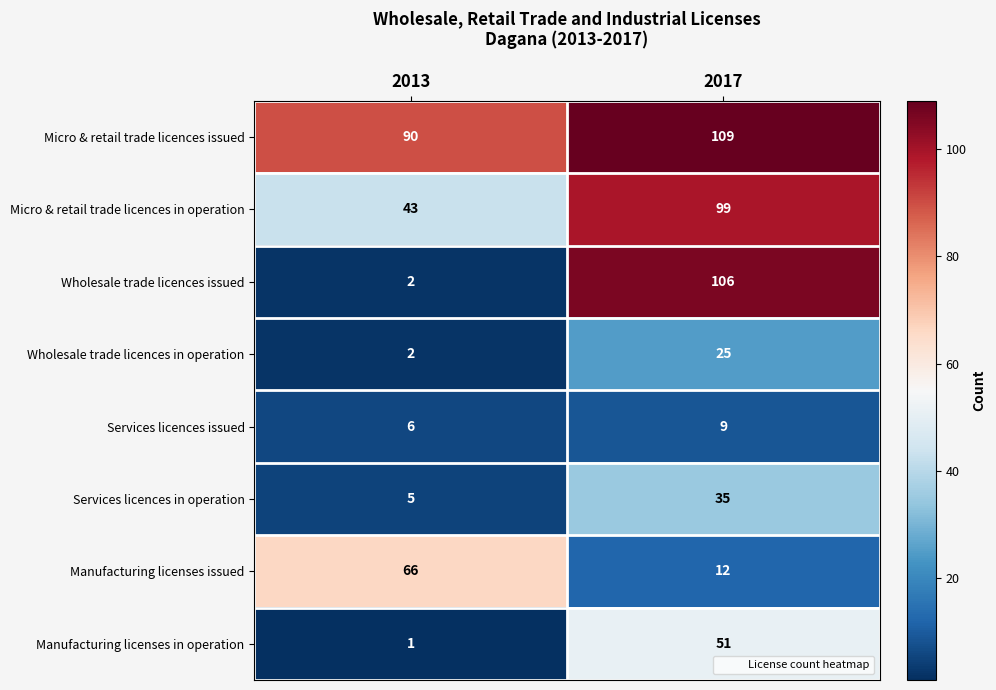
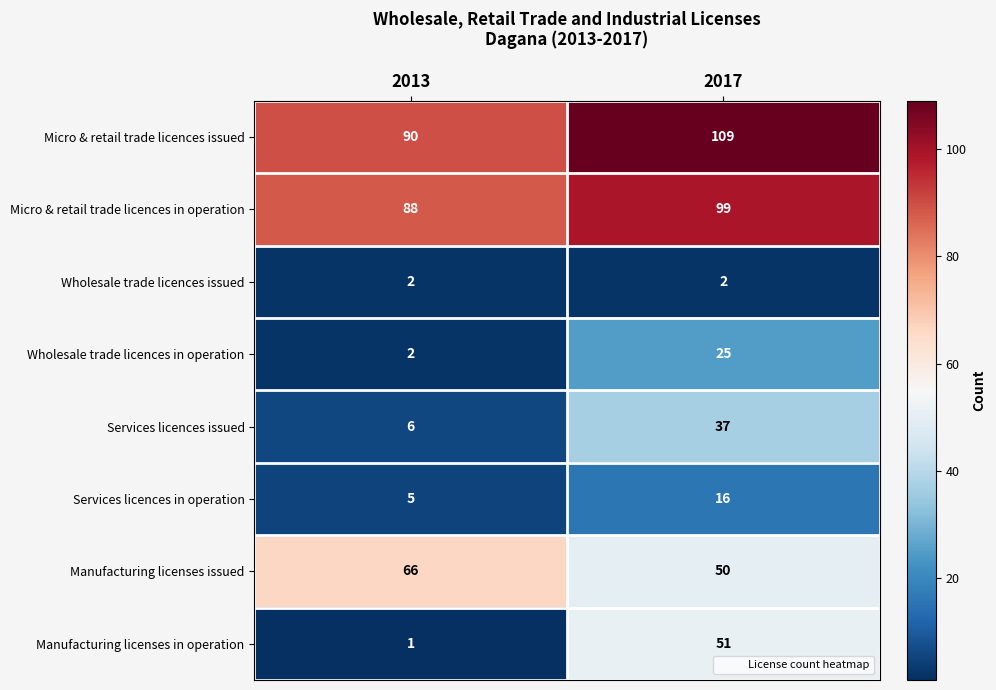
  {
    "Micro & retail trade licences issued": {
      "2013": 90,
      "2017": 109
    },
    "Micro & retail trade licences in operation": {
-     "2013": 43,
+     "2013": 88,
      "2017": 99
    },
    "Wholesale trade licences issued": {
      "2013": 2,
-     "2017": 106
+     "2017": 2
    },
    "Wholesale trade licences in operation": {
      "2013": 2,
      "2017": 25
    },
    "Services licences issued": {
      "2013": 6,
-     "2017": 9
+     "2017": 37
    },
    "Services licences in operation": {
      "2013": 5,
-     "2017": 35
+     "2017": 16
    },
    "Manufacturing licenses issued": {
      "2013": 66,
-     "2017": 12
+     "2017": 50
    },
    "Manufacturing licenses in operation": {
      "2013": 1,
      "2017": 51
    }
  }
